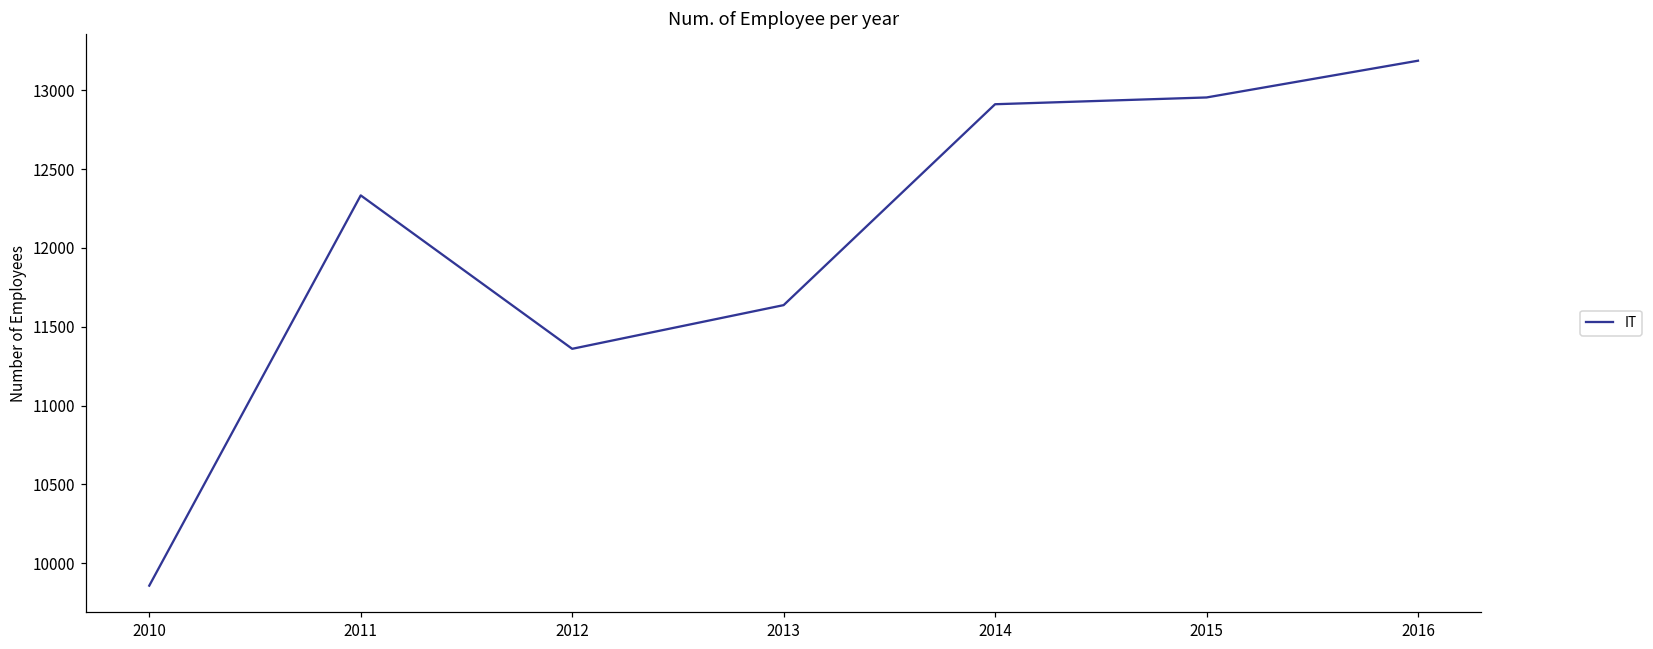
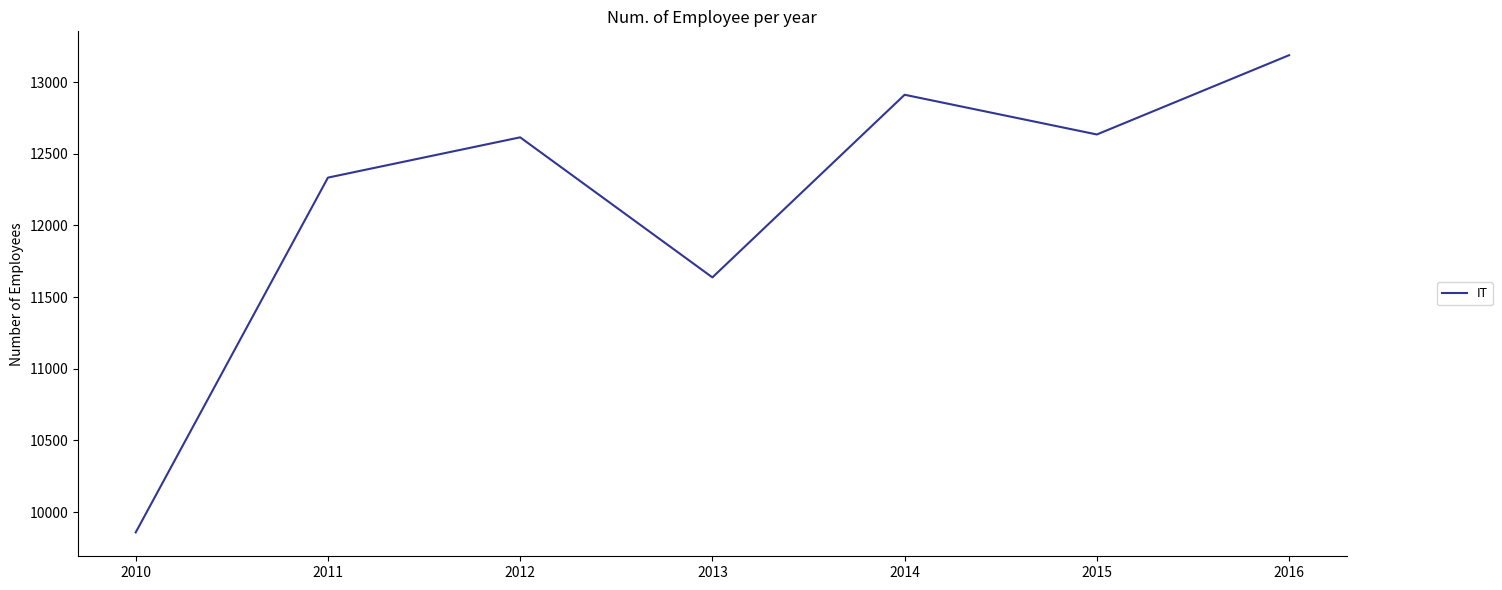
  {
    "2010": 9860,
    "2011": 12330,
-   "2012": 11360,
+   "2012": 12610,
    "2013": 11640,
    "2014": 12910,
-   "2015": 12950,
+   "2015": 12630,
    "2016": 13190
  }
